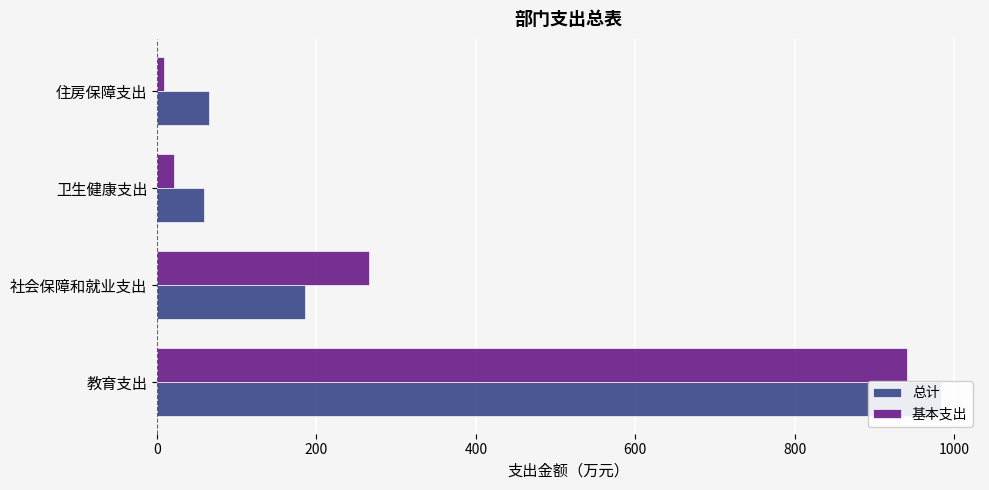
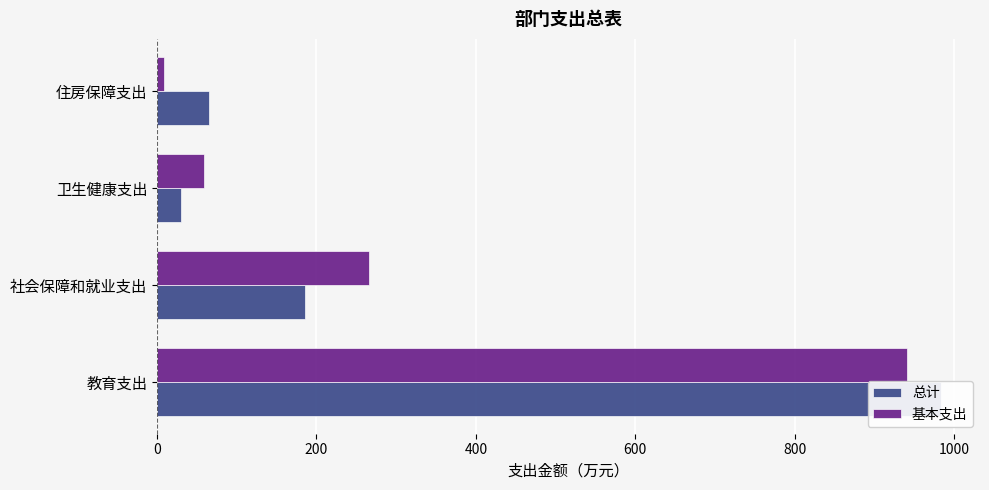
  {
    "总计": {
      "住房保障支出": 60,
-     "卫生健康支出": 60,
+     "卫生健康支出": 30,
      "社会保障和就业支出": 190
    },
    "基本支出": {
      "住房保障支出": 10,
-     "卫生健康支出": 20,
+     "卫生健康支出": 60,
      "社会保障和就业支出": 270,
      "教育支出": 940
    }
  }
